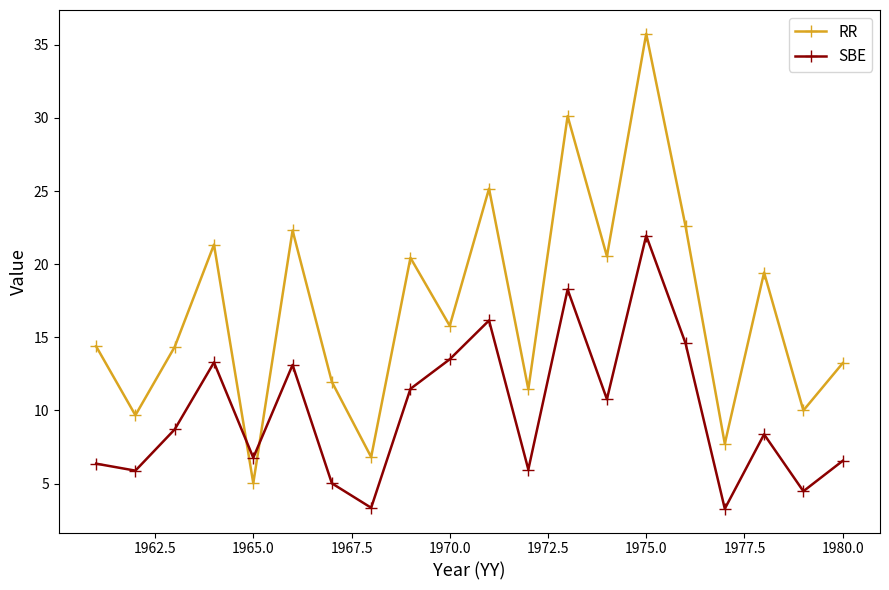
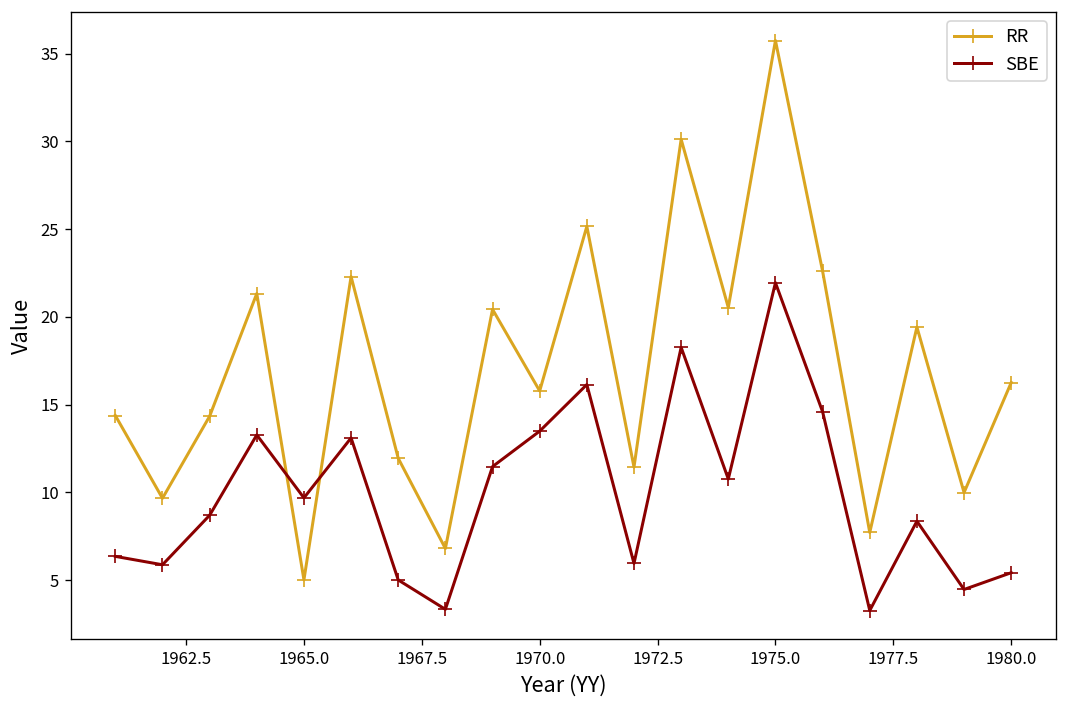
  {
    "RR": {
      "1965.0": 5.0,
      "1970.0": 15.8,
      "1975.0": 35.8,
-     "1980.0": 13.2
+     "1980.0": 16.3
    },
    "SBE": {
-     "1965.0": 6.8,
+     "1965.0": 9.7,
      "1970.0": 13.5,
      "1975.0": 22.0,
-     "1980.0": 6.6
+     "1980.0": 5.4
    }
  }
